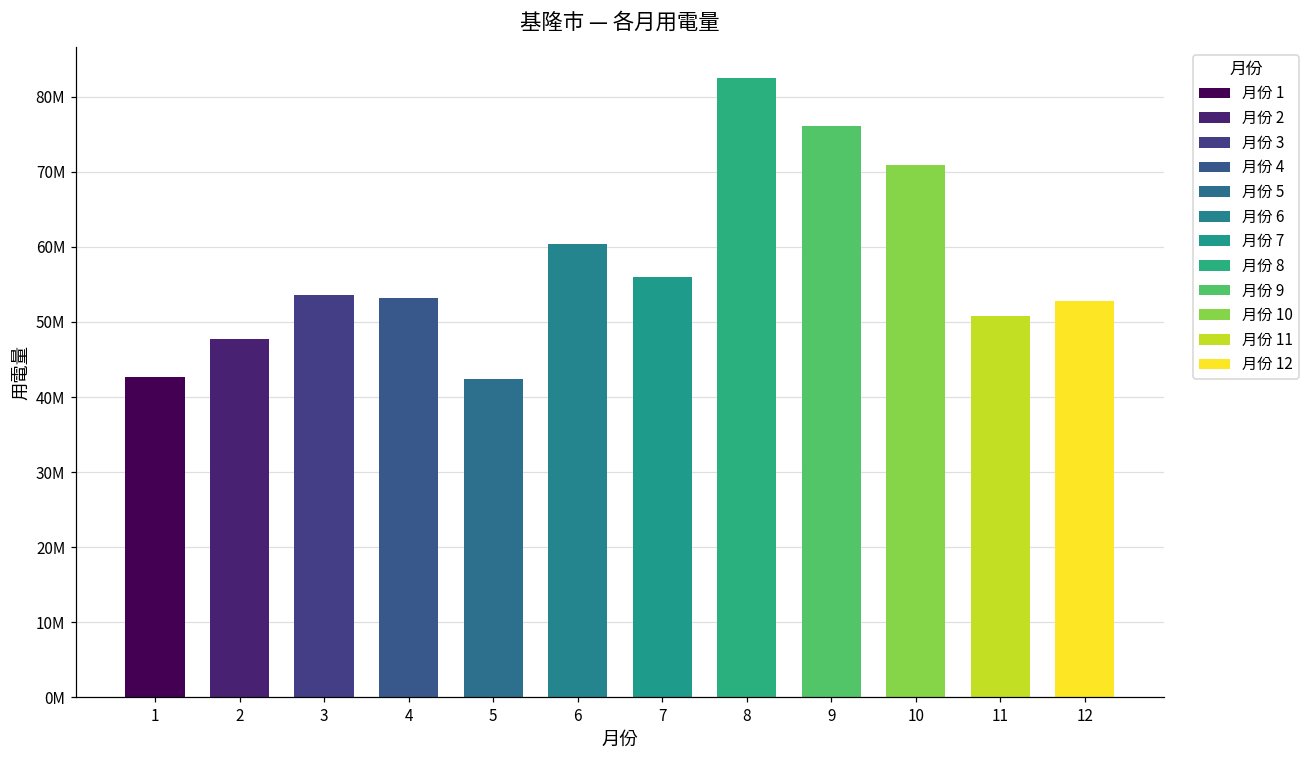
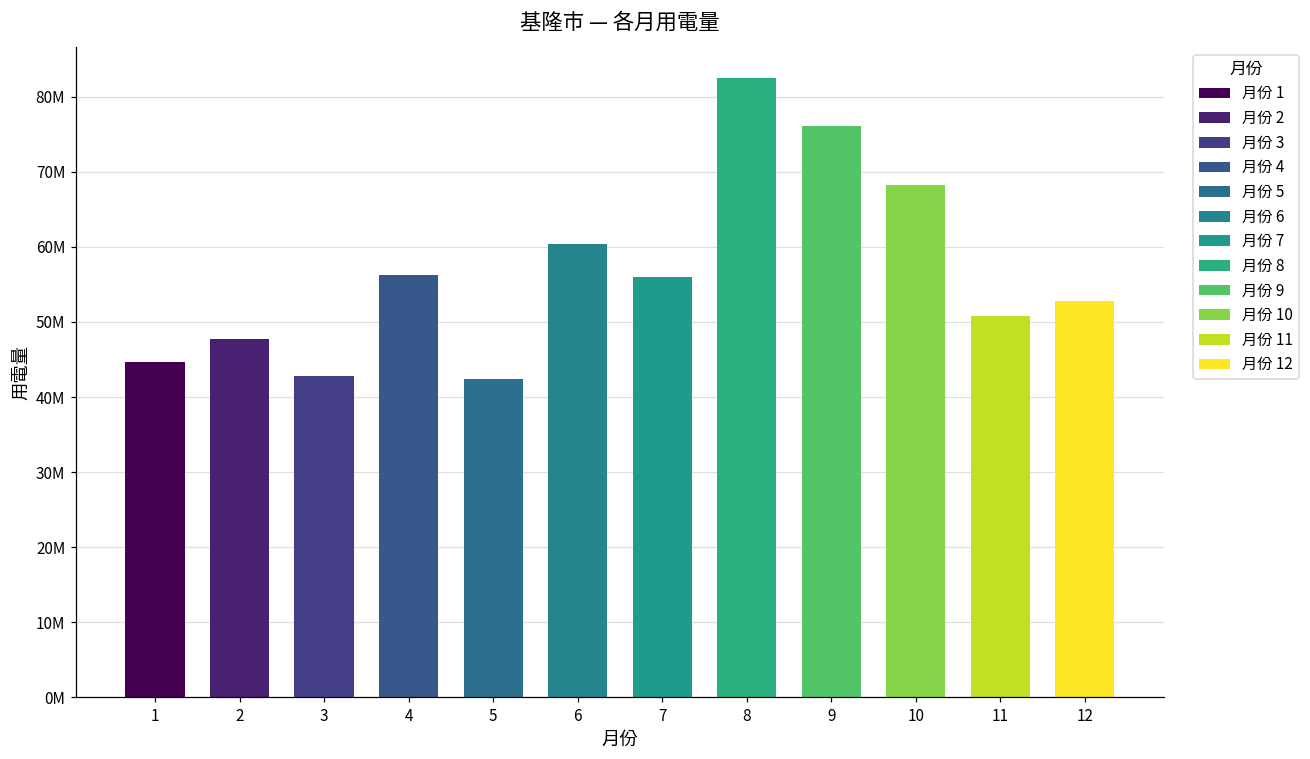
  {
-   "1": 43000000,
+   "1": 45000000,
    "2": 48000000,
-   "3": 54000000,
-   "4": 53000000,
+   "3": 43000000,
+   "4": 56000000,
    "5": 42000000,
    "6": 60000000,
    "7": 56000000,
    "8": 83000000,
    "9": 76000000,
-   "10": 71000000,
+   "10": 68000000,
    "11": 51000000,
    "12": 53000000
  }
